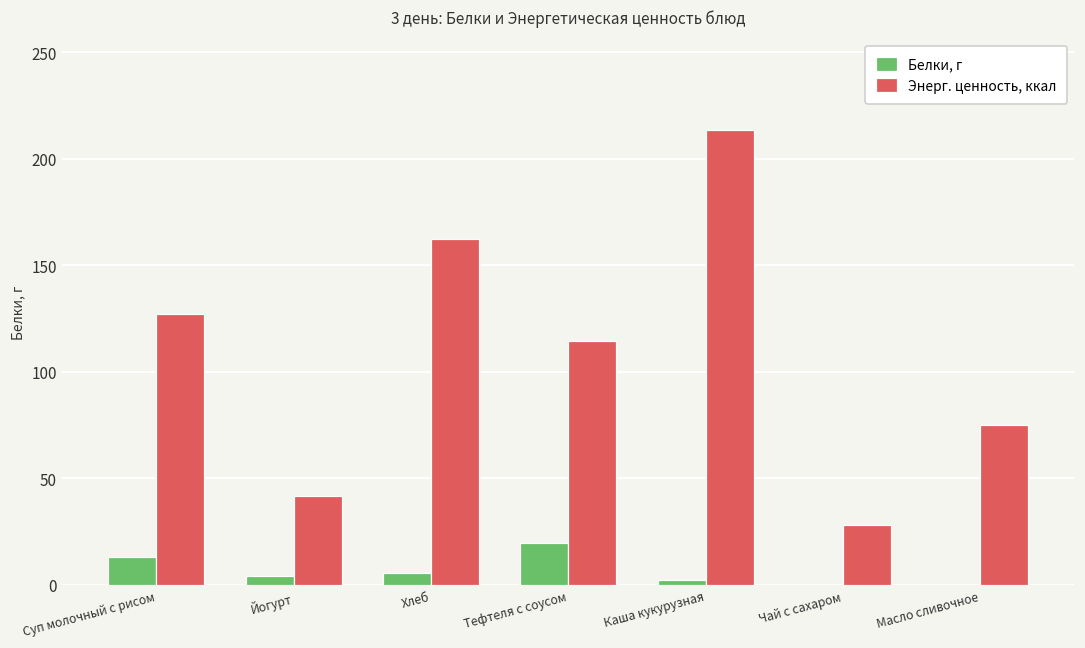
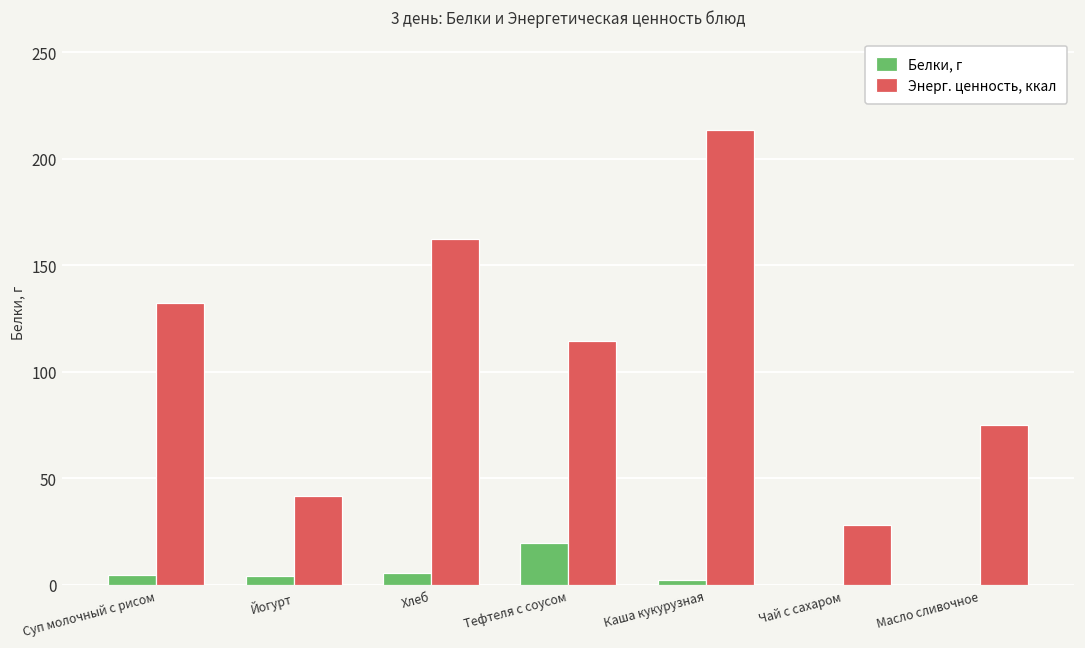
  {
    "Белки, г": {
-     "Суп молочный с рисом": 13,
+     "Суп молочный с рисом": 5,
      "Йогурт": 4,
      "Хлеб": 6,
      "Тефтеля с соусом": 20,
      "Каша кукурузная": 2,
      "Чай с сахаром": 0
    },
    "Энерг. ценность, ккал": {
-     "Суп молочный с рисом": 127,
+     "Суп молочный с рисом": 132,
      "Йогурт": 42,
      "Хлеб": 162,
      "Тефтеля с соусом": 114,
      "Каша кукурузная": 214,
      "Чай с сахаром": 28,
      "Масло сливочное": 75
    }
  }
